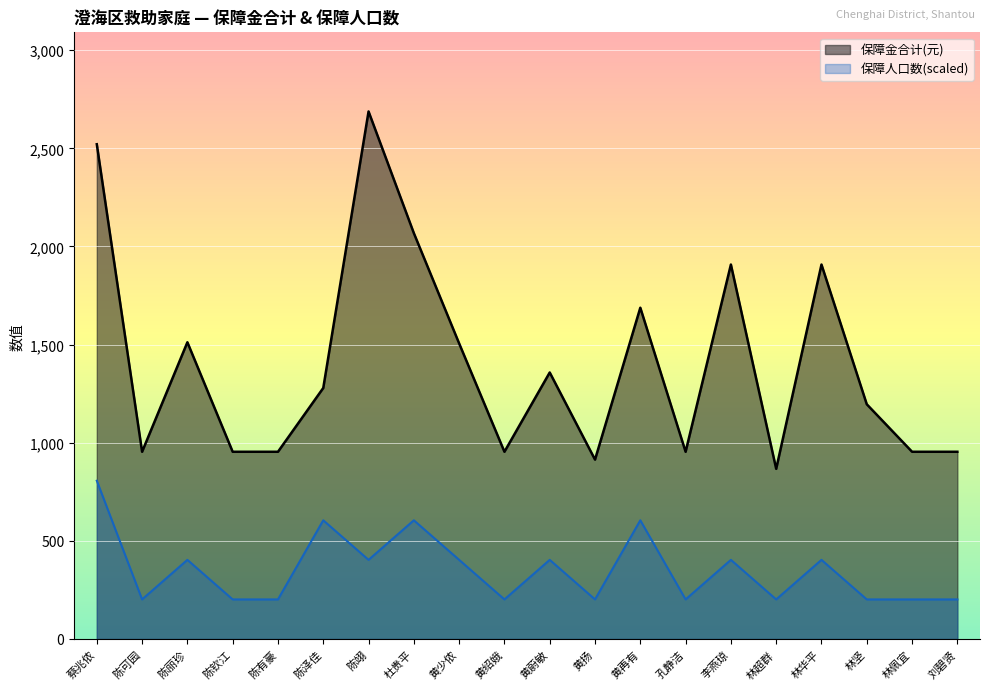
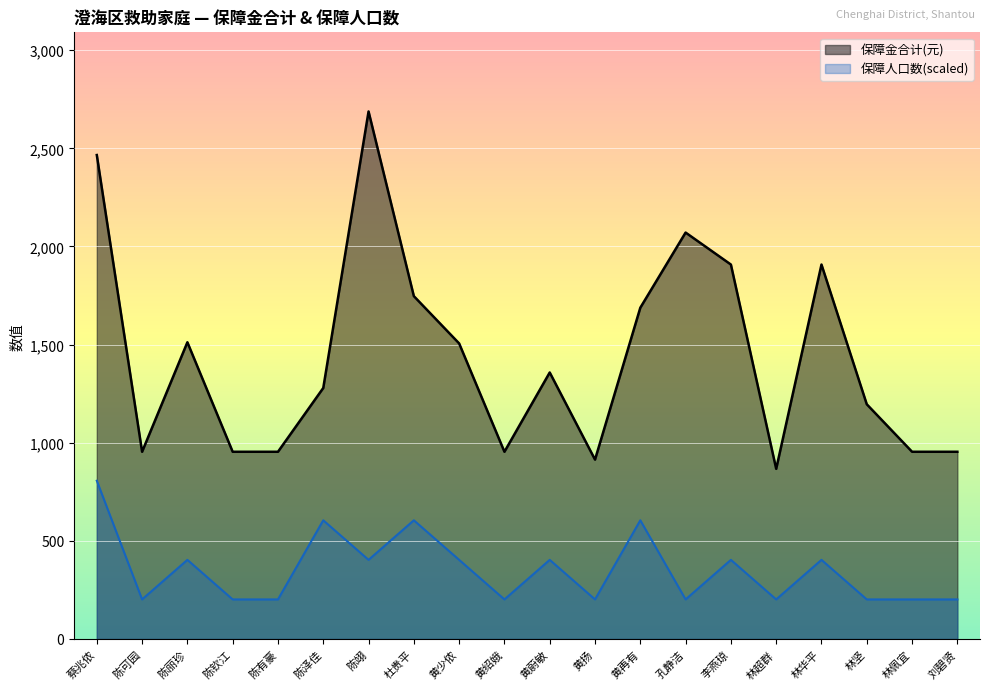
  {
    "保障金合计(元)": {
-     "蔡兆侬": "2,520",
+     "蔡兆侬": "2,470",
      "陈可园": "950",
      "陈丽珍": "1,510",
      "陈钦江": "950",
      "陈有豪": "950",
      "陈泽佳": "1,280",
      "陈翊": "2,690",
-     "杜贵平": "2,070",
+     "杜贵平": "1,750",
      "黄少侬": "1,510",
      "黄绍娥": "950",
      "黄蔚敏": "1,360",
      "黄扬": "910",
      "黄再有": "1,690",
-     "孔静洁": "950",
+     "孔静洁": "2,070",
      "李燕琼": "1,910",
      "林超群": "870",
      "林华平": "1,910",
      "林坚": "1,200",
      "林佩宜": "950",
      "刘碧贤": "950"
    },
    "保障人口数(scaled)": {
      "蔡兆侬": "810",
      "陈可园": "200",
      "陈丽珍": "400",
      "陈钦江": "200",
      "陈有豪": "200",
      "陈泽佳": "600",
      "陈翊": "400",
      "杜贵平": "600",
      "黄少侬": "400",
      "黄绍娥": "200",
      "黄蔚敏": "400",
      "黄扬": "200",
      "黄再有": "600",
      "孔静洁": "200",
      "李燕琼": "400",
      "林超群": "200",
      "林华平": "400",
      "林坚": "200",
      "林佩宜": "200",
      "刘碧贤": "200"
    }
  }
